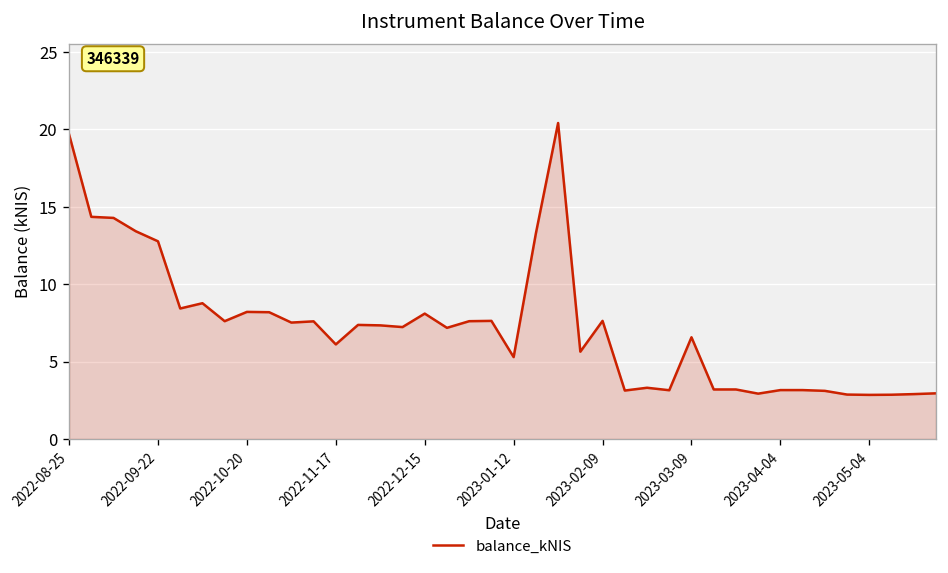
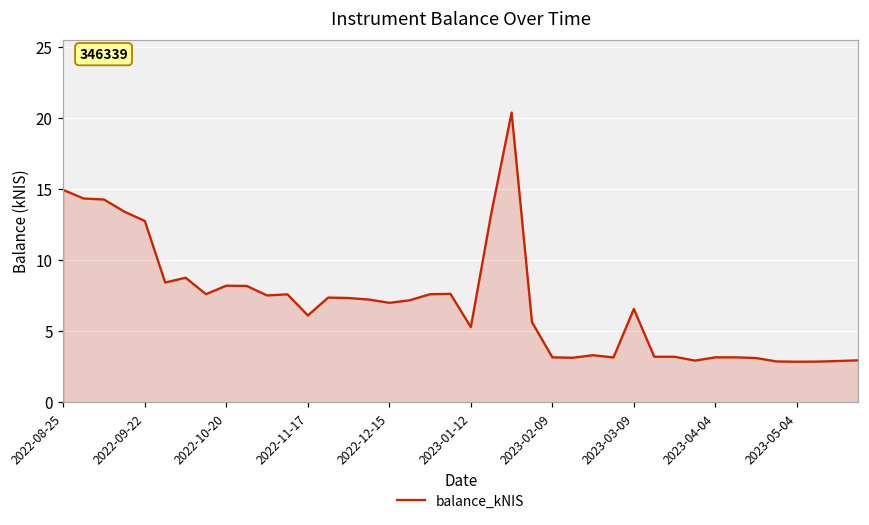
  {
-   "2022-08-25": 19.7,
+   "2022-08-25": 15.0,
    "2022-09-22": 12.8,
    "2022-10-20": 8.2,
    "2022-11-17": 6.1,
-   "2022-12-15": 8.1,
+   "2022-12-15": 7.0,
    "2023-01-12": 5.3,
-   "2023-02-09": 7.6,
+   "2023-02-09": 3.2,
    "2023-03-09": 6.6,
    "2023-04-04": 3.2,
    "2023-05-04": 2.9
  }
